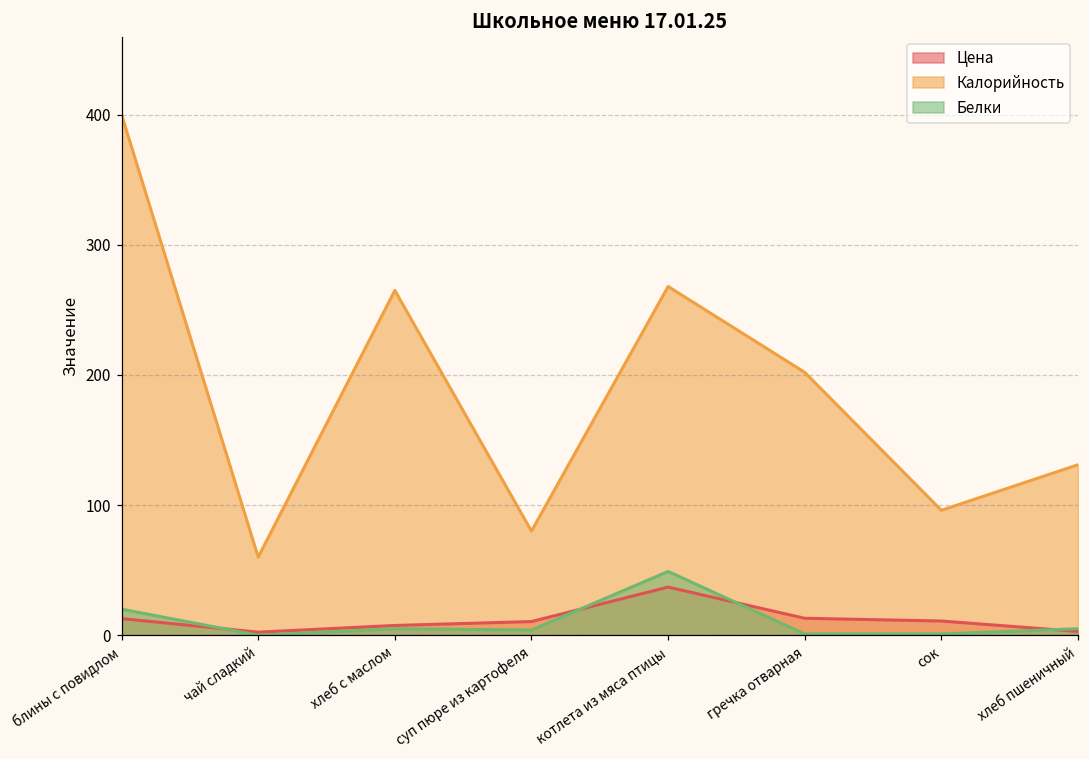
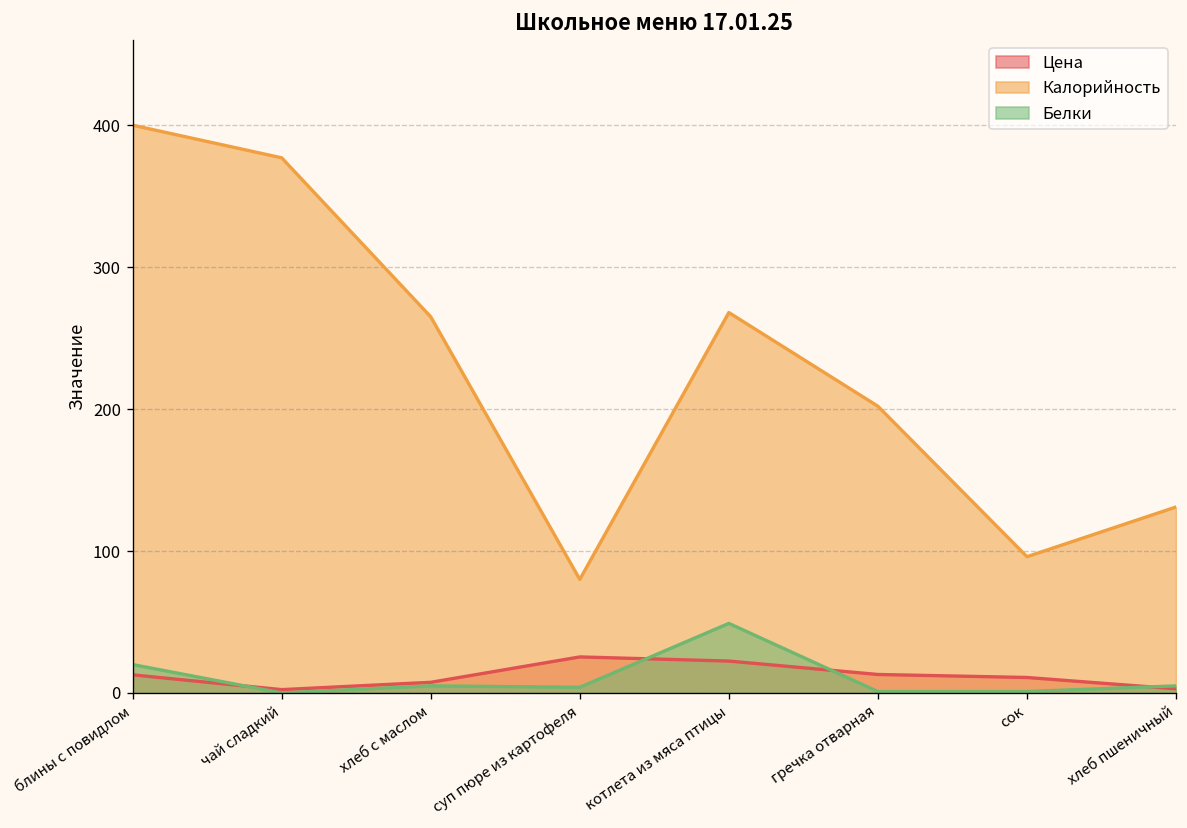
  {
    "Цена": {
      "блины с повидлом": 13,
      "чай сладкий": 2,
      "хлеб с маслом": 8,
-     "суп пюре из картофеля": 10,
-     "котлета из мяса птицы": 37,
+     "суп пюре из картофеля": 25,
+     "котлета из мяса птицы": 22,
      "гречка отварная": 13,
      "сок": 11
    },
    "Калорийность": {
      "блины с повидлом": 400,
-     "чай сладкий": 60,
+     "чай сладкий": 377,
      "хлеб с маслом": 265,
      "суп пюре из картофеля": 80,
      "котлета из мяса птицы": 268,
      "гречка отварная": 202,
      "сок": 96,
      "хлеб пшеничный": 131
    },
    "Белки": {
      "блины с повидлом": 20,
      "чай сладкий": 0,
      "хлеб с маслом": 5,
      "суп пюре из картофеля": 4,
      "котлета из мяса птицы": 49,
      "гречка отварная": 1,
      "сок": 1
    }
  }
